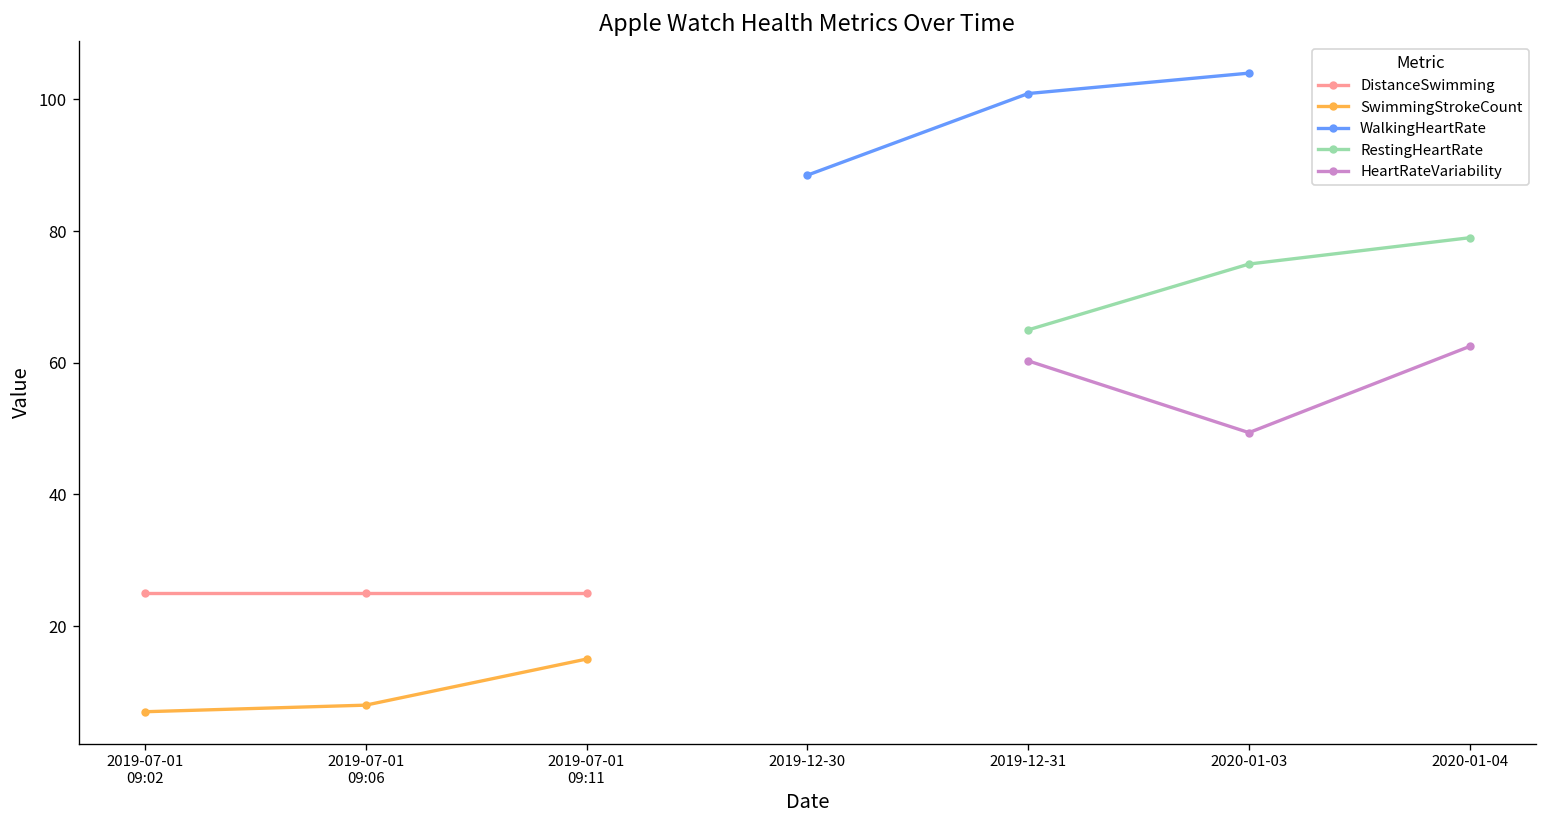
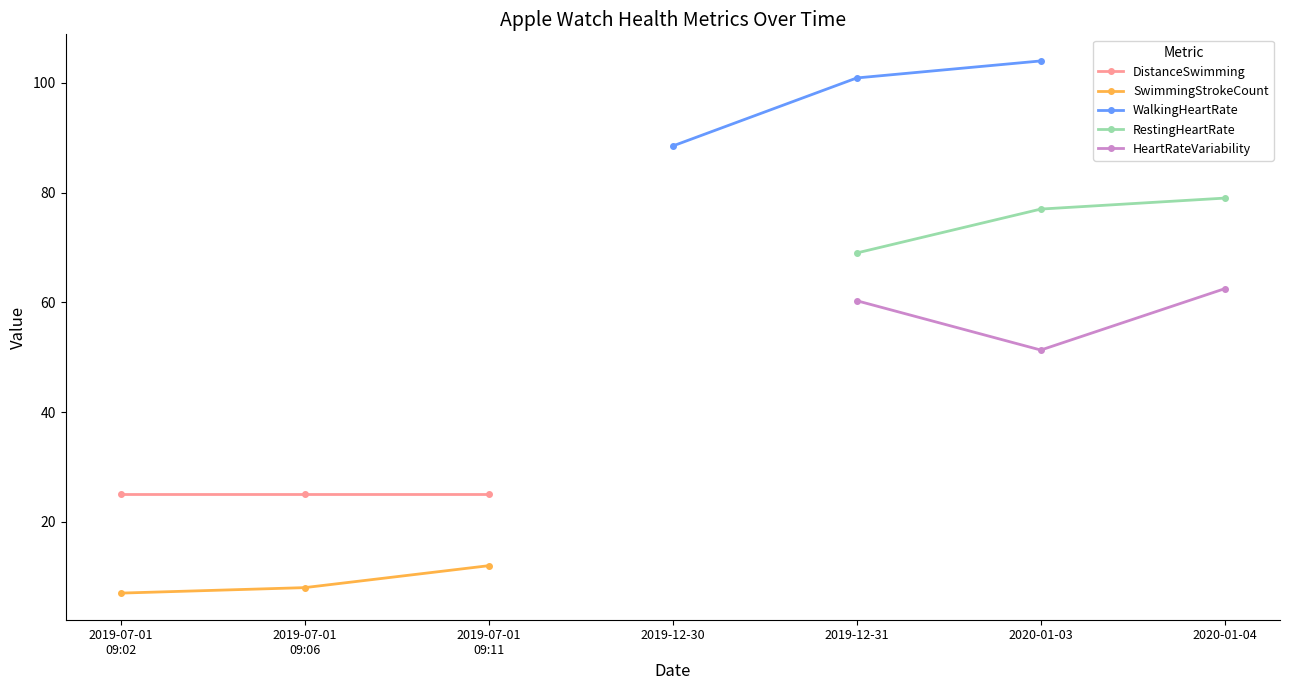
  {
    "DistanceSwimming": {
      "2019-07-01 09:02": 25,
      "2019-07-01 09:06": 25,
      "2019-07-01 09:11": 25
    },
    "SwimmingStrokeCount": {
      "2019-07-01 09:02": 7,
      "2019-07-01 09:06": 8,
-     "2019-07-01 09:11": 15
+     "2019-07-01 09:11": 12
    },
    "WalkingHeartRate": {
      "2019-12-30": 89,
      "2019-12-31": 101,
      "2020-01-03": 104
    },
    "RestingHeartRate": {
-     "2019-12-31": 65,
-     "2020-01-03": 75,
+     "2019-12-31": 69,
+     "2020-01-03": 77,
      "2020-01-04": 79
    },
    "HeartRateVariability": {
      "2019-12-31": 60,
-     "2020-01-03": 49,
+     "2020-01-03": 51,
      "2020-01-04": 62
    }
  }
